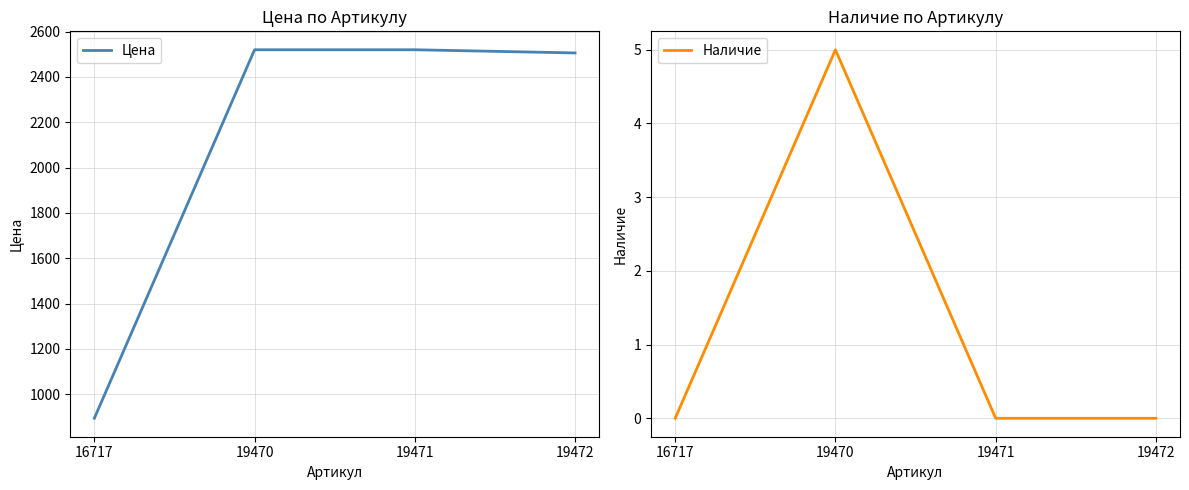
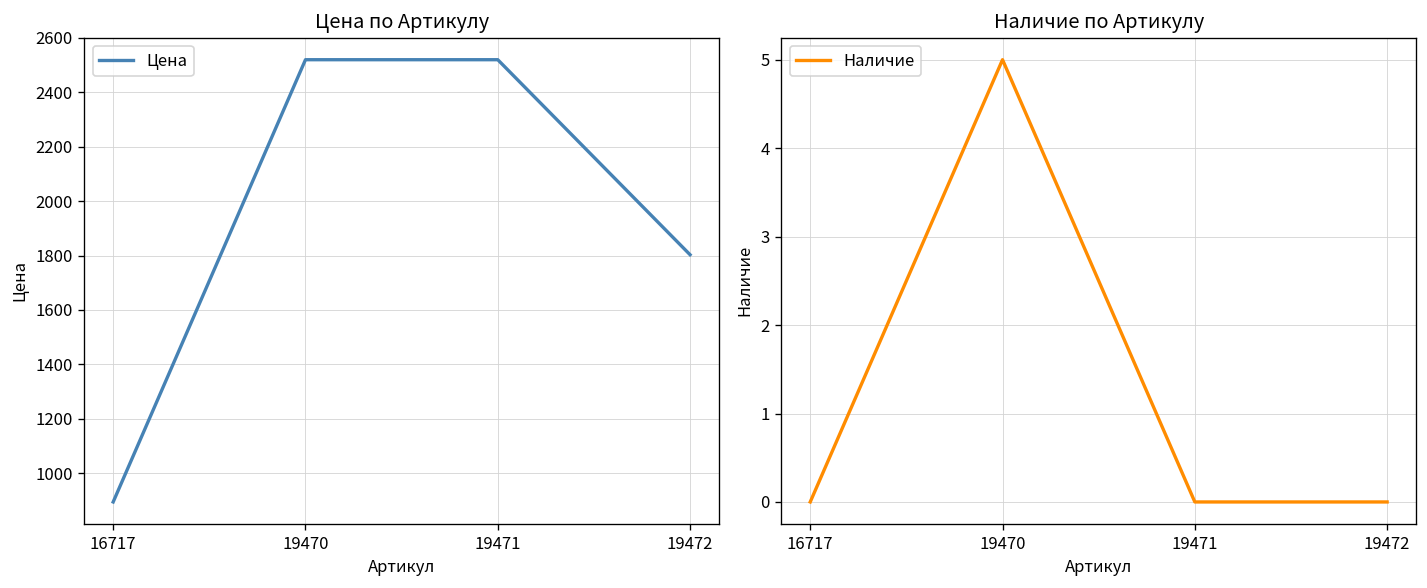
  {
    "Цена по Артикулу": {
      "16717": 890,
      "19470": 2520,
      "19471": 2520,
-     "19472": 2510
+     "19472": 1800
    },
    "Наличие по Артикулу": {
      "16717": 0.0,
      "19470": 5.0,
      "19471": 0.0,
      "19472": 0.0
    }
  }
